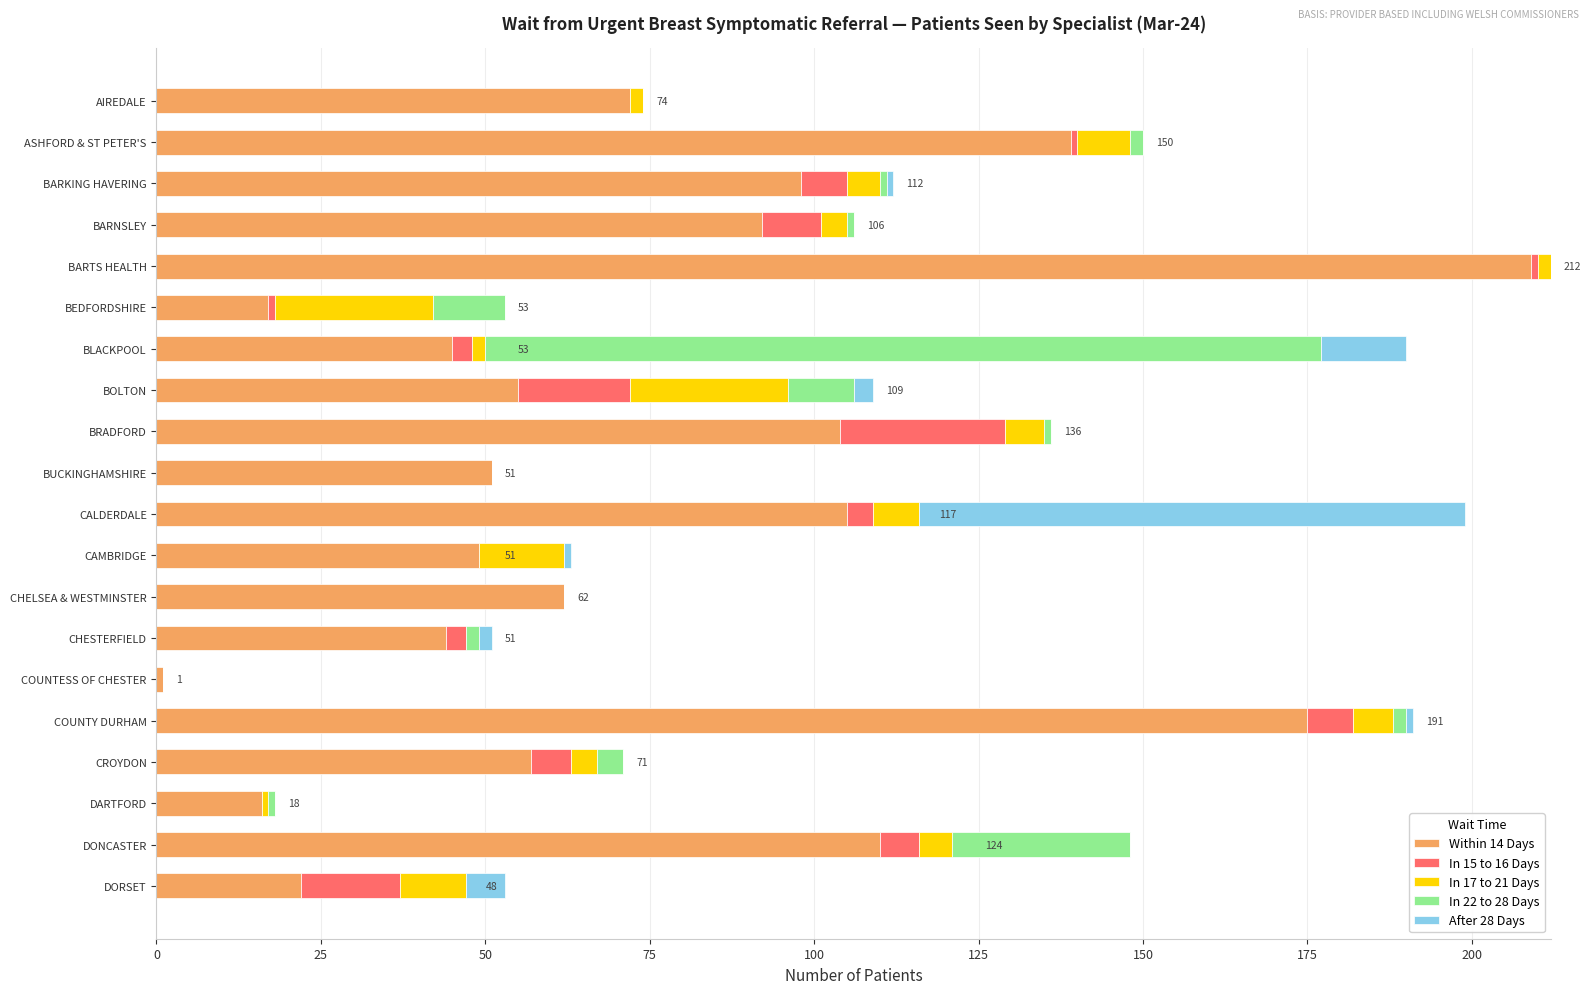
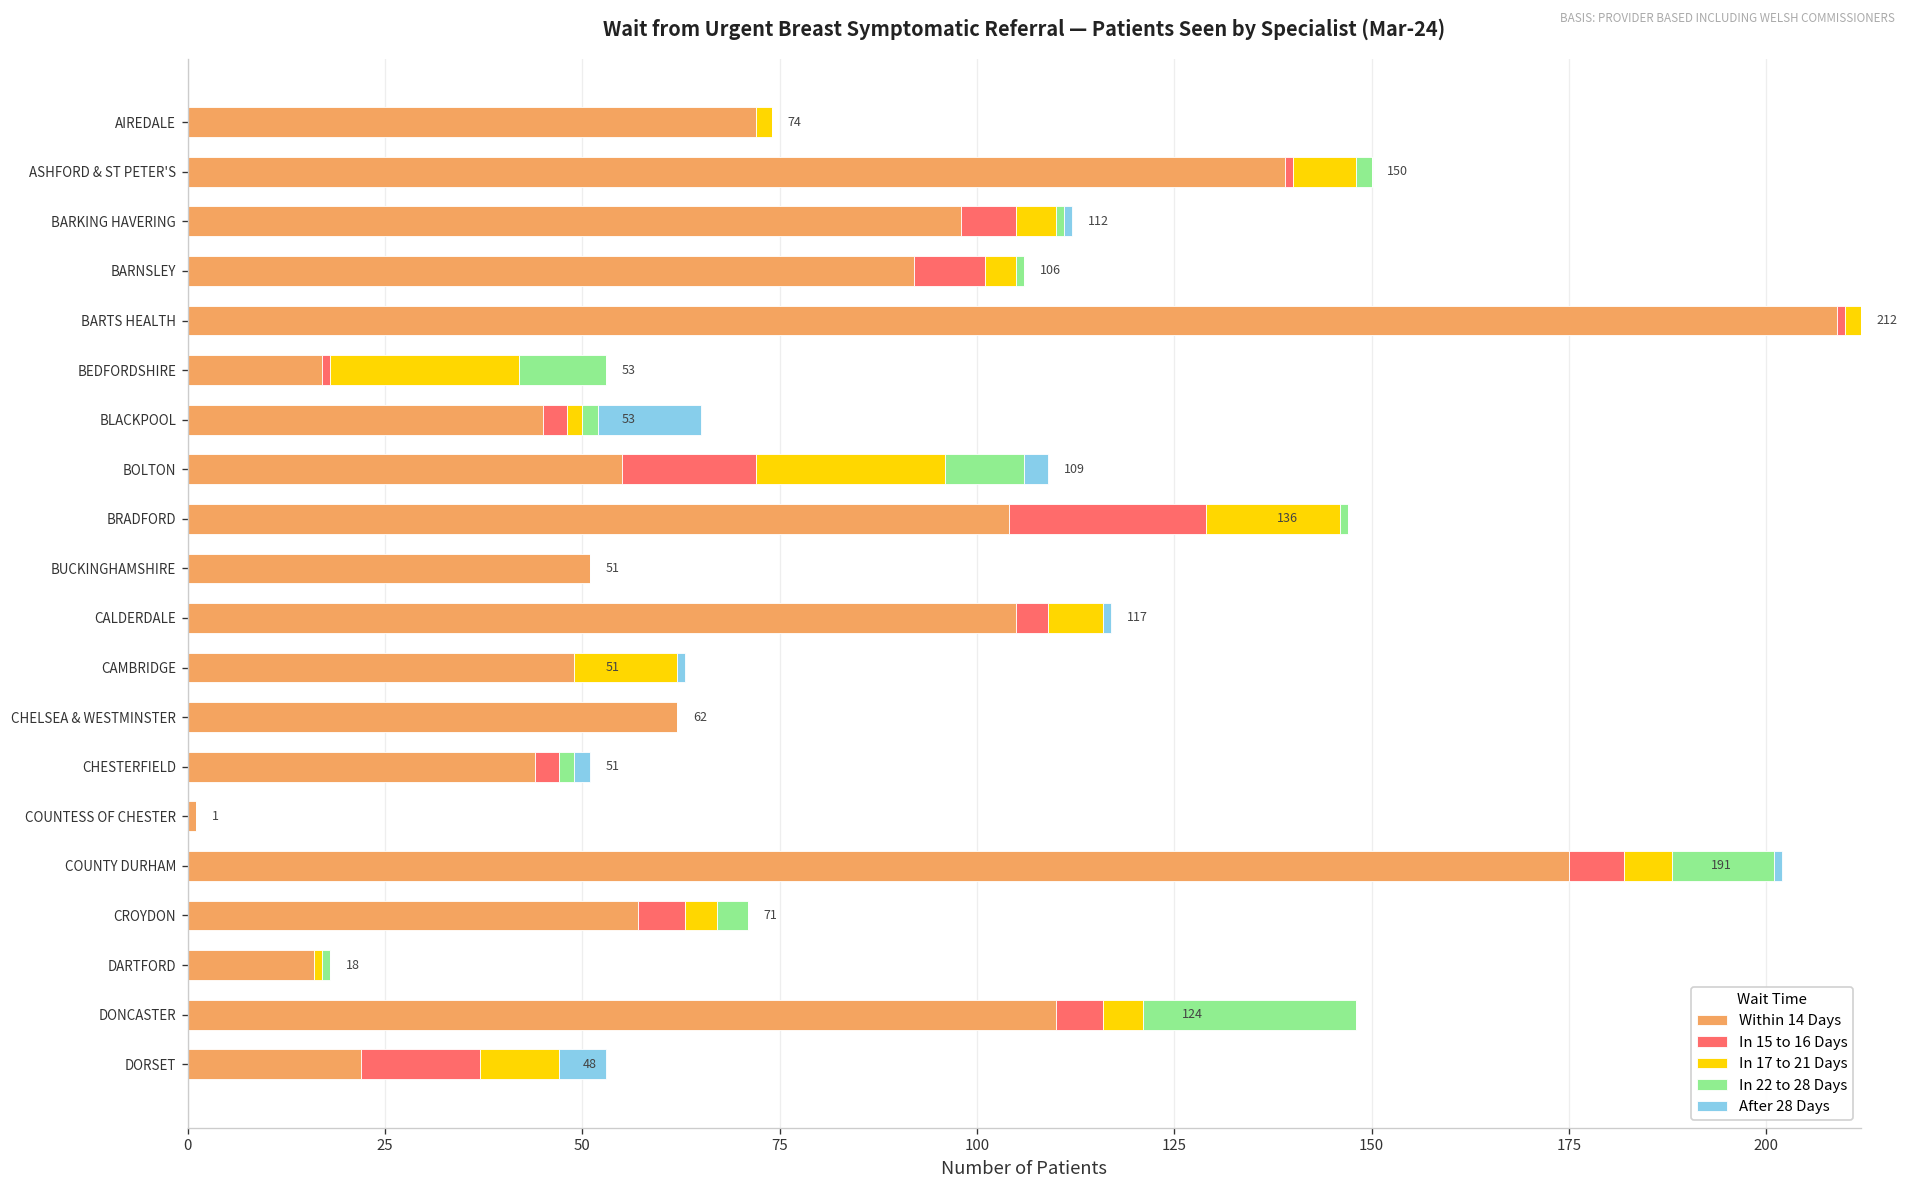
  {
    "In 17 to 21 Days": {
      "ASHFORD & ST PETER'S": 8,
      "BARKING HAVERING": 5,
      "BARNSLEY": 4,
      "BEDFORDSHIRE": 24,
      "BLACKPOOL": 2,
      "BOLTON": 24,
-     "BRADFORD": 6,
+     "BRADFORD": 17,
      "CALDERDALE": 7,
      "CHESTERFIELD": 0,
      "COUNTY DURHAM": 6,
      "CROYDON": 4,
      "DARTFORD": 1,
      "DONCASTER": 5,
      "DORSET": 10
    },
    "In 22 to 28 Days": {
      "BARKING HAVERING": 1,
-     "BLACKPOOL": 127,
+     "BLACKPOOL": 2,
      "BOLTON": 10,
      "CALDERDALE": 0,
      "CAMBRIDGE": 0,
      "CHESTERFIELD": 2,
-     "COUNTY DURHAM": 2,
+     "COUNTY DURHAM": 13,
      "DORSET": 0
    },
    "After 28 Days": {
      "BLACKPOOL": 13,
-     "CALDERDALE": 83,
+     "CALDERDALE": 1,
      "CAMBRIDGE": 1,
      "DONCASTER": 0
    }
  }
